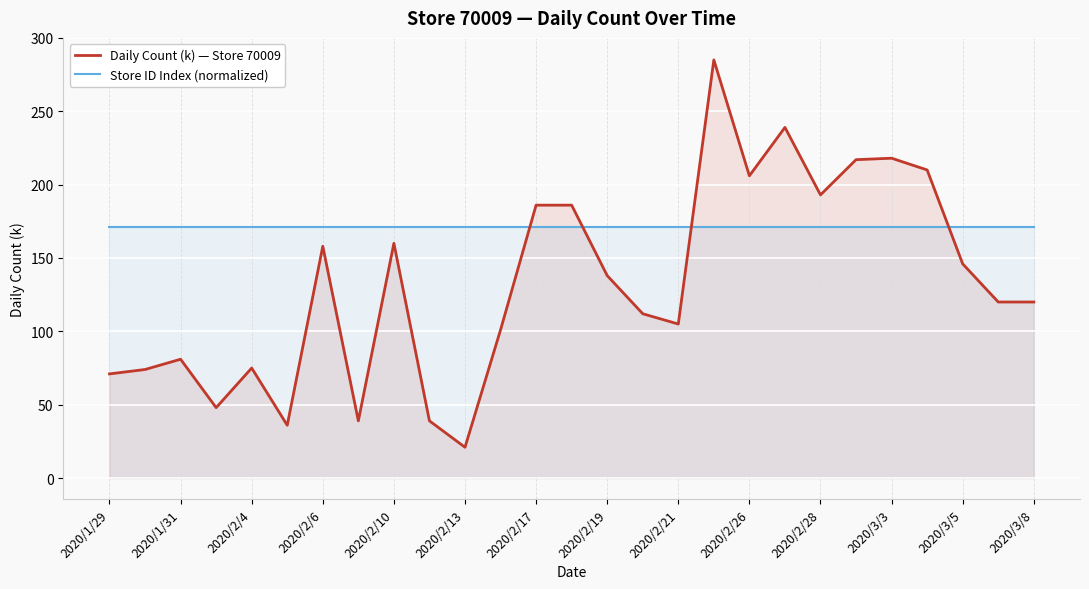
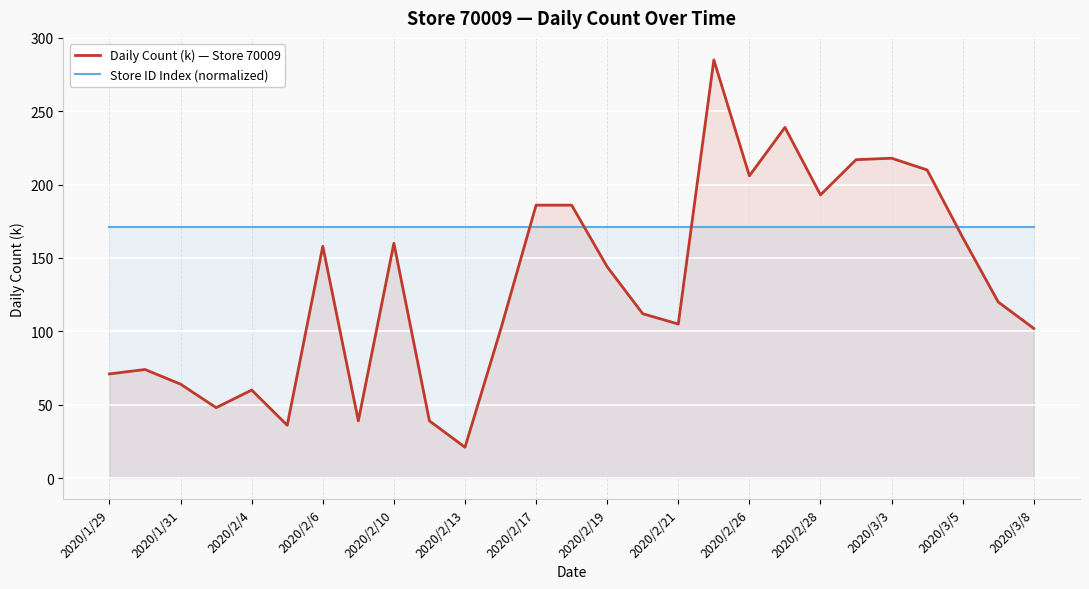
  {
    "Daily Count (k) — Store 70009": {
      "2020/1/29": 71,
-     "2020/1/31": 81,
-     "2020/2/4": 75,
+     "2020/1/31": 64,
+     "2020/2/4": 60,
      "2020/2/6": 158,
      "2020/2/10": 160,
      "2020/2/13": 21,
      "2020/2/17": 186,
-     "2020/2/19": 138,
+     "2020/2/19": 144,
      "2020/2/21": 105,
      "2020/2/26": 206,
      "2020/2/28": 193,
      "2020/3/3": 218,
-     "2020/3/5": 146,
-     "2020/3/8": 120
+     "2020/3/5": 164,
+     "2020/3/8": 102
    },
    "Store ID Index (normalized)": {
      "2020/1/29": 171,
      "2020/1/31": 171,
      "2020/2/4": 171,
      "2020/2/6": 171,
      "2020/2/10": 171,
      "2020/2/13": 171,
      "2020/2/17": 171,
      "2020/2/19": 171,
      "2020/2/21": 171,
      "2020/2/26": 171,
      "2020/2/28": 171,
      "2020/3/3": 171,
      "2020/3/5": 171,
      "2020/3/8": 171
    }
  }
